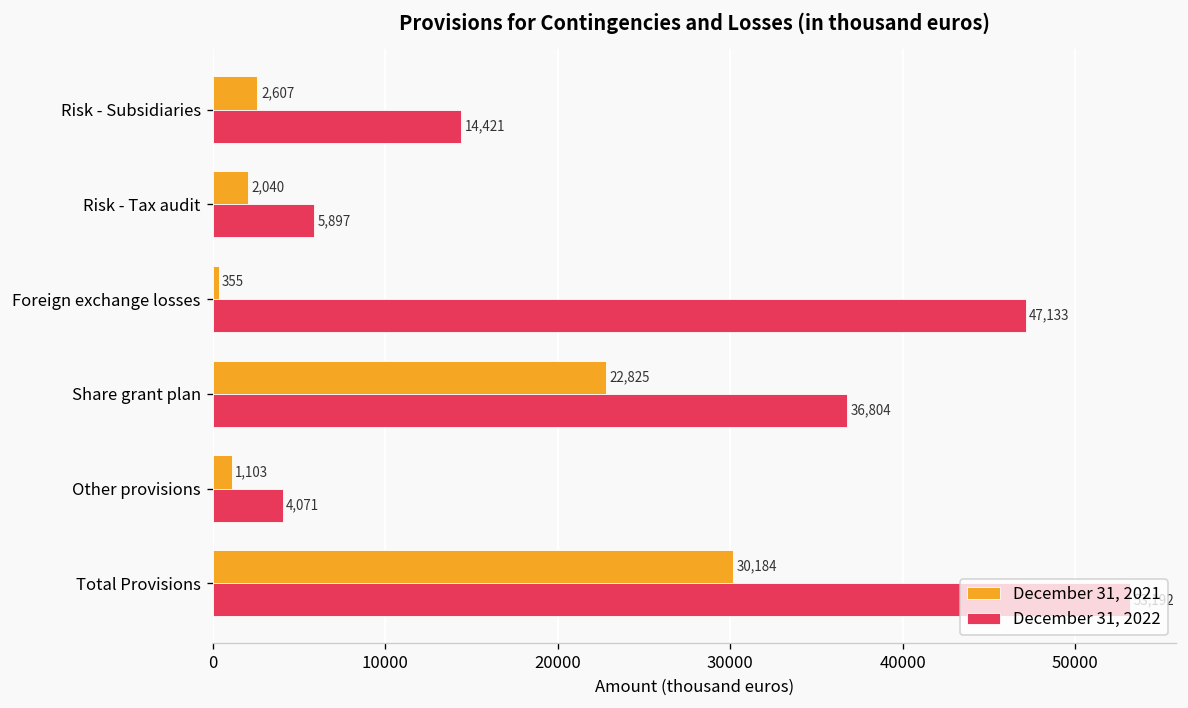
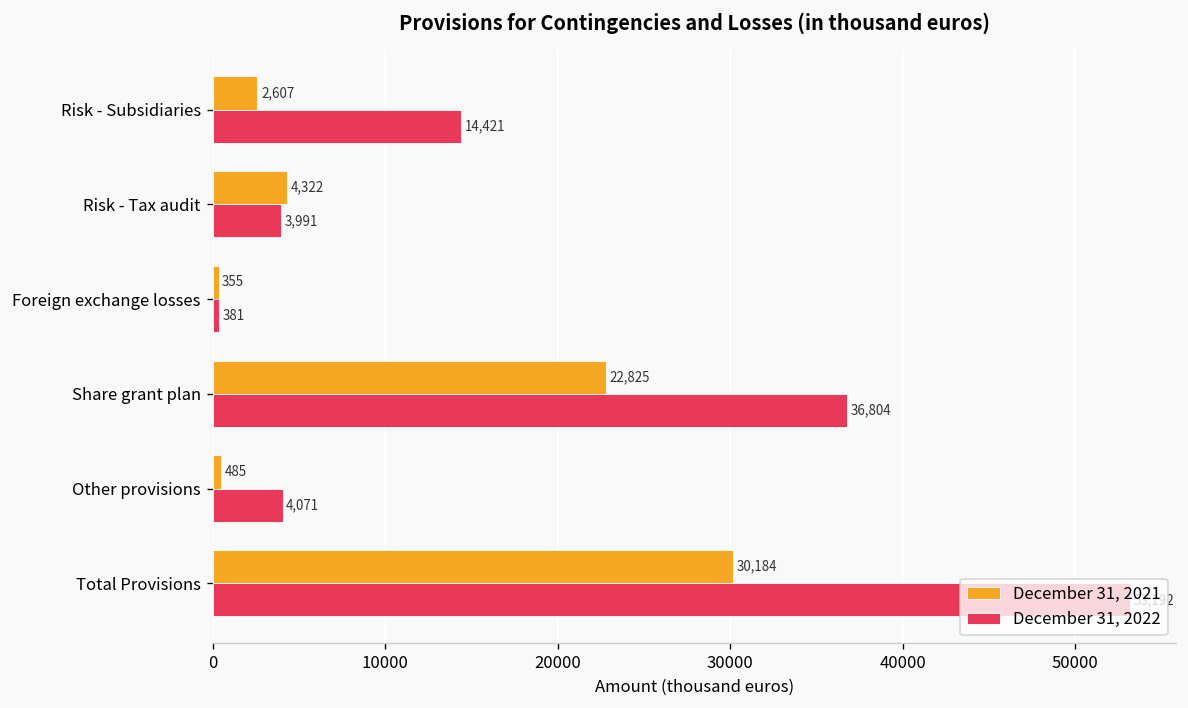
  {
    "December 31, 2021": {
      "Risk - Subsidiaries": "2,607",
-     "Risk - Tax audit": "2,040",
+     "Risk - Tax audit": "4,322",
      "Foreign exchange losses": "355",
      "Share grant plan": "22,825",
-     "Other provisions": "1,103",
+     "Other provisions": "485",
      "Total Provisions": "30,184"
    },
    "December 31, 2022": {
      "Risk - Subsidiaries": "14,421",
-     "Risk - Tax audit": "5,897",
-     "Foreign exchange losses": "47,133",
+     "Risk - Tax audit": "3,991",
+     "Foreign exchange losses": "381",
      "Share grant plan": "36,804",
      "Other provisions": "4,071"
    }
  }
